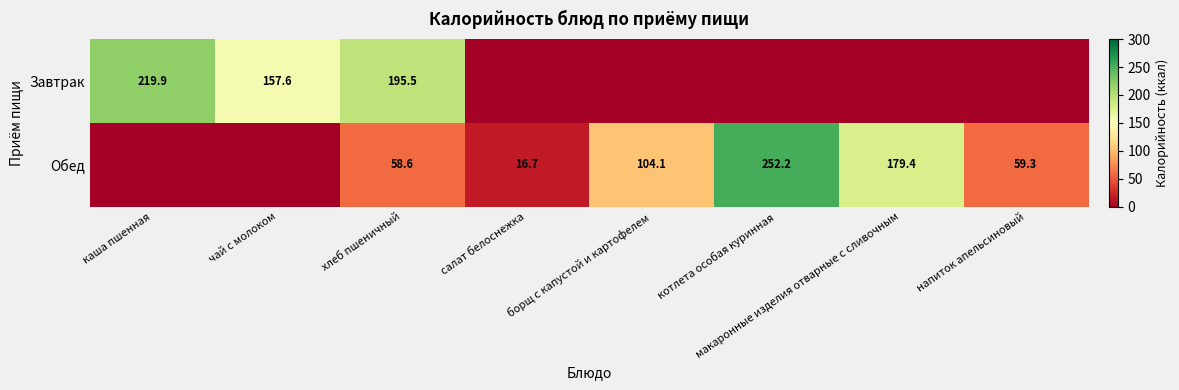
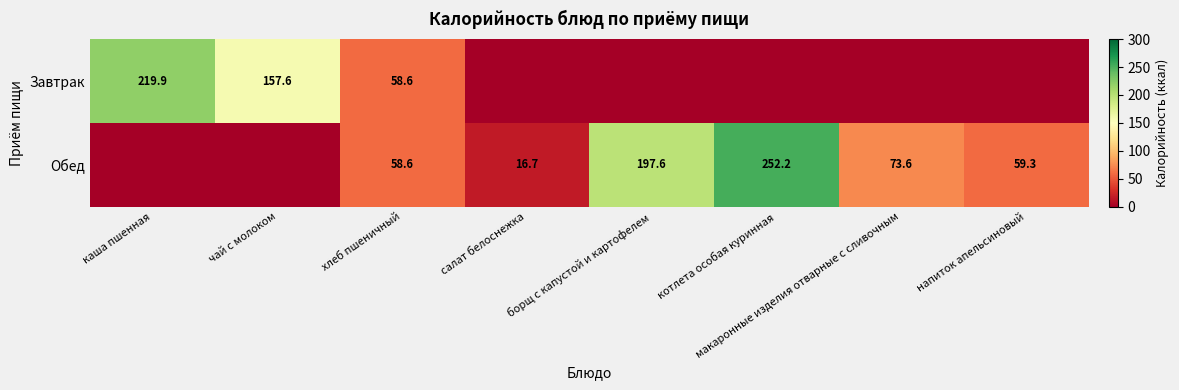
  {
    "Завтрак": {
      "каша пшенная": 219.9,
      "чай с молоком": 157.6,
-     "хлеб пшеничный": 195.5
+     "хлеб пшеничный": 58.6
    },
    "Обед": {
      "хлеб пшеничный": 58.6,
      "салат белоснежка": 16.7,
-     "борщ с капустой и картофелем": 104.1,
+     "борщ с капустой и картофелем": 197.6,
      "котлета особая куринная": 252.2,
-     "макаронные изделия отварные с сливочным": 179.4,
+     "макаронные изделия отварные с сливочным": 73.6,
      "напиток апельсиновый": 59.3
    }
  }
